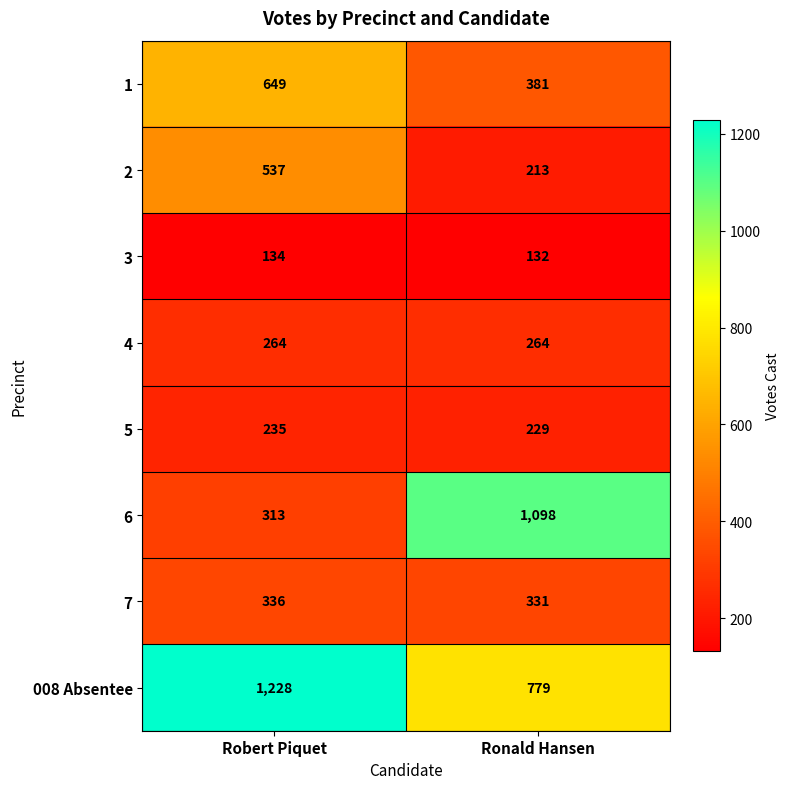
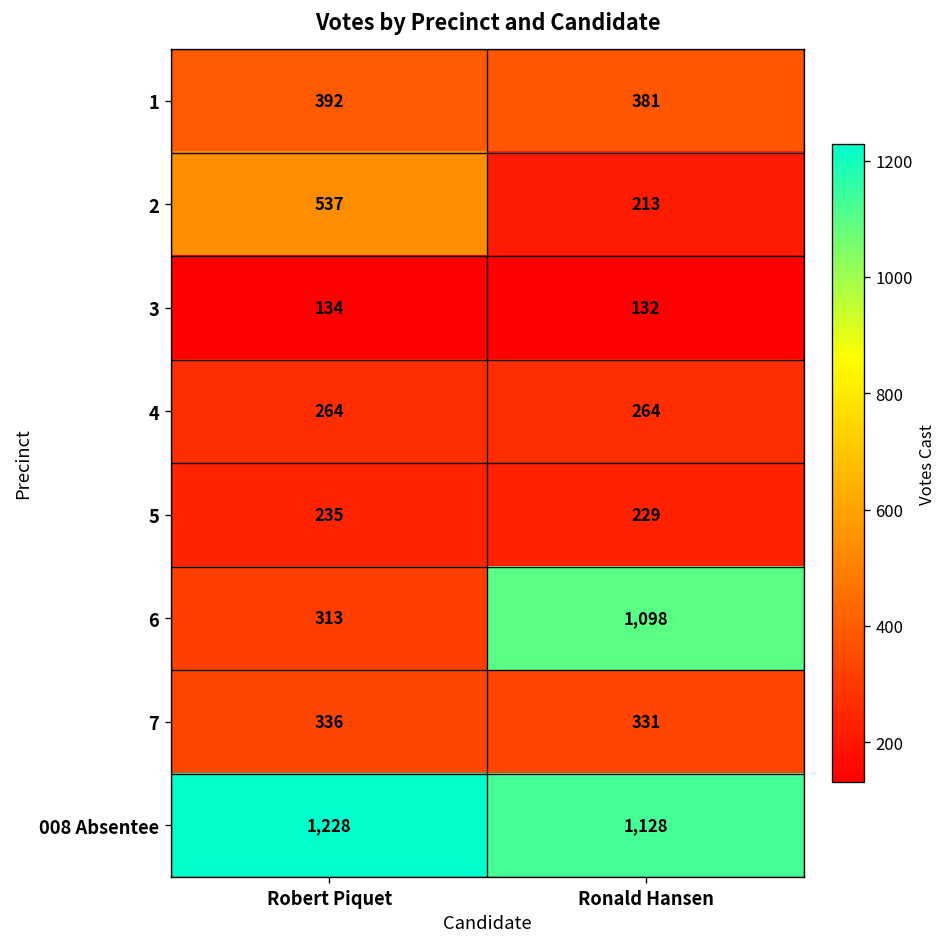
  {
    "1": {
-     "Robert Piquet": "649",
+     "Robert Piquet": "392",
      "Ronald Hansen": "381"
    },
    "2": {
      "Robert Piquet": "537",
      "Ronald Hansen": "213"
    },
    "3": {
      "Robert Piquet": "134",
      "Ronald Hansen": "132"
    },
    "4": {
      "Robert Piquet": "264",
      "Ronald Hansen": "264"
    },
    "5": {
      "Robert Piquet": "235",
      "Ronald Hansen": "229"
    },
    "6": {
      "Robert Piquet": "313",
      "Ronald Hansen": "1,098"
    },
    "7": {
      "Robert Piquet": "336",
      "Ronald Hansen": "331"
    },
    "008 Absentee": {
      "Robert Piquet": "1,228",
-     "Ronald Hansen": "779"
+     "Ronald Hansen": "1,128"
    }
  }
